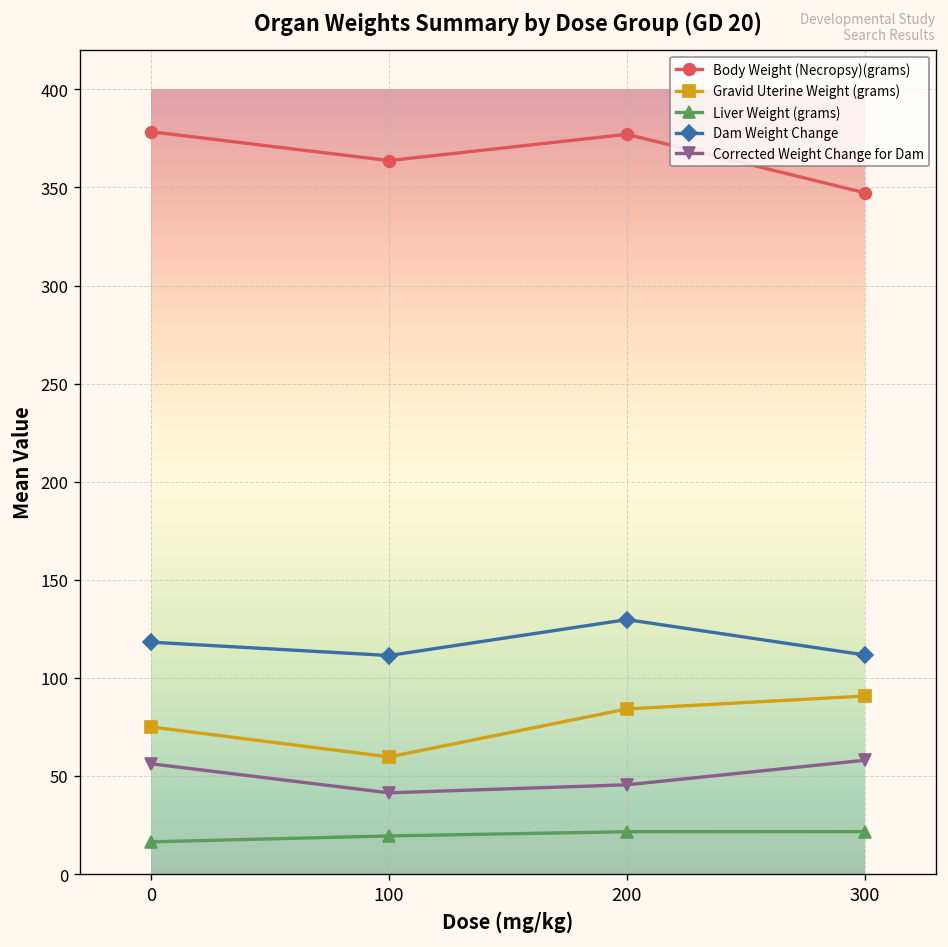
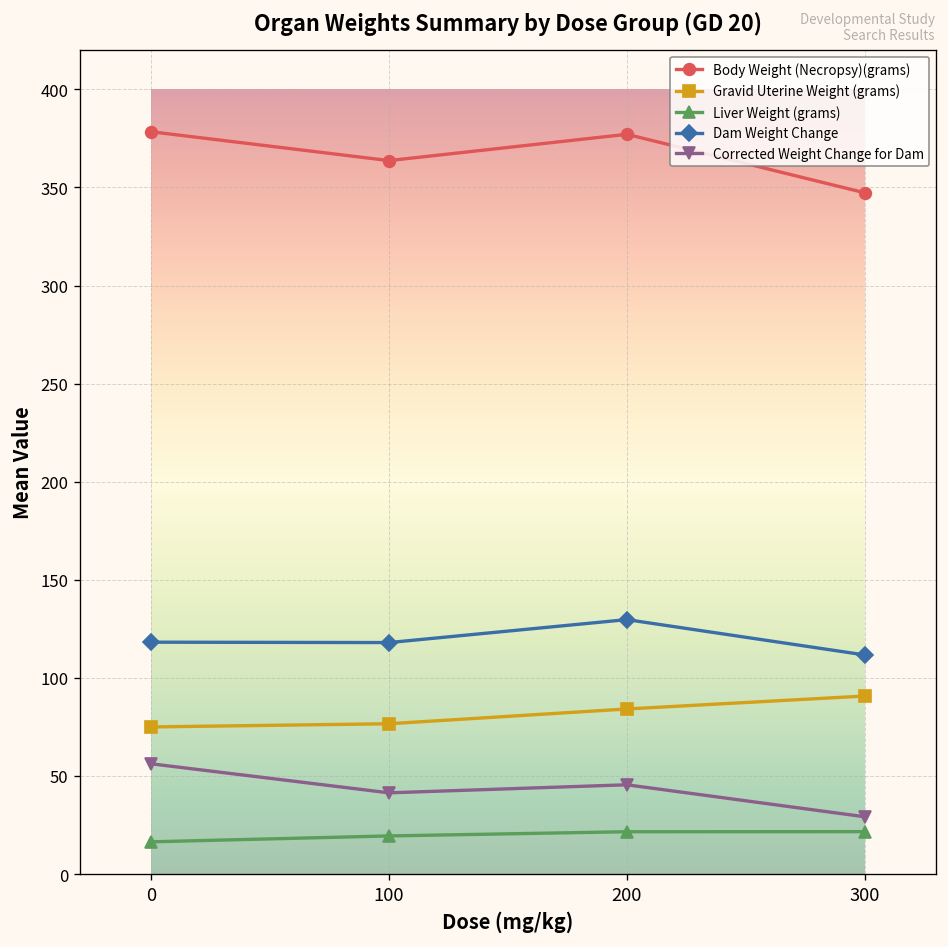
  {
    "Body Weight (Necropsy)(grams)": {
      "0": 378,
      "100": 364,
      "200": 377,
      "300": 347
    },
    "Gravid Uterine Weight (grams)": {
      "0": 75,
-     "100": 60,
+     "100": 77,
      "200": 84,
      "300": 91
    },
    "Liver Weight (grams)": {
      "0": 16,
      "100": 19,
      "200": 22,
      "300": 22
    },
    "Dam Weight Change": {
      "0": 118,
-     "100": 111,
+     "100": 118,
      "200": 130,
      "300": 112
    },
    "Corrected Weight Change for Dam": {
      "0": 56,
      "100": 41,
      "200": 46,
-     "300": 58
+     "300": 29
    }
  }
